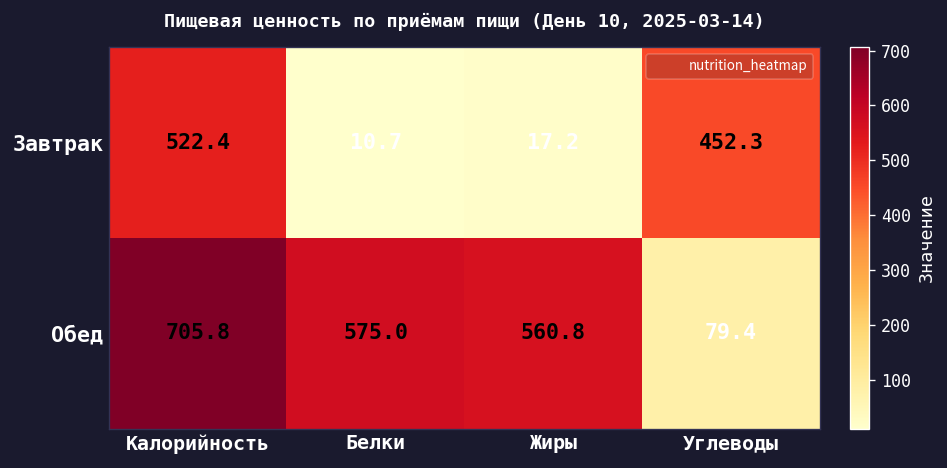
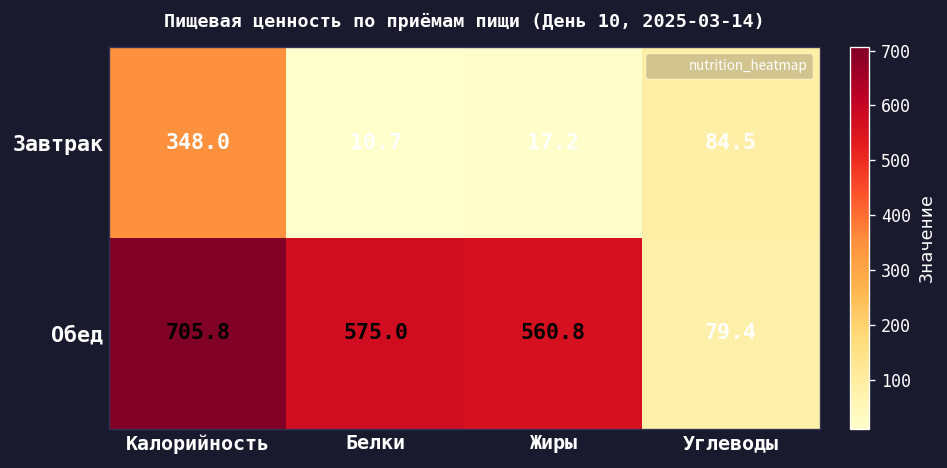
  {
    "Завтрак": {
-     "Калорийность": 522.4,
+     "Калорийность": 348.0,
      "Белки": 10.7,
      "Жиры": 17.2,
-     "Углеводы": 452.3
+     "Углеводы": 84.5
    },
    "Обед": {
      "Калорийность": 705.8,
      "Белки": 575.0,
      "Жиры": 560.8,
      "Углеводы": 79.4
    }
  }
